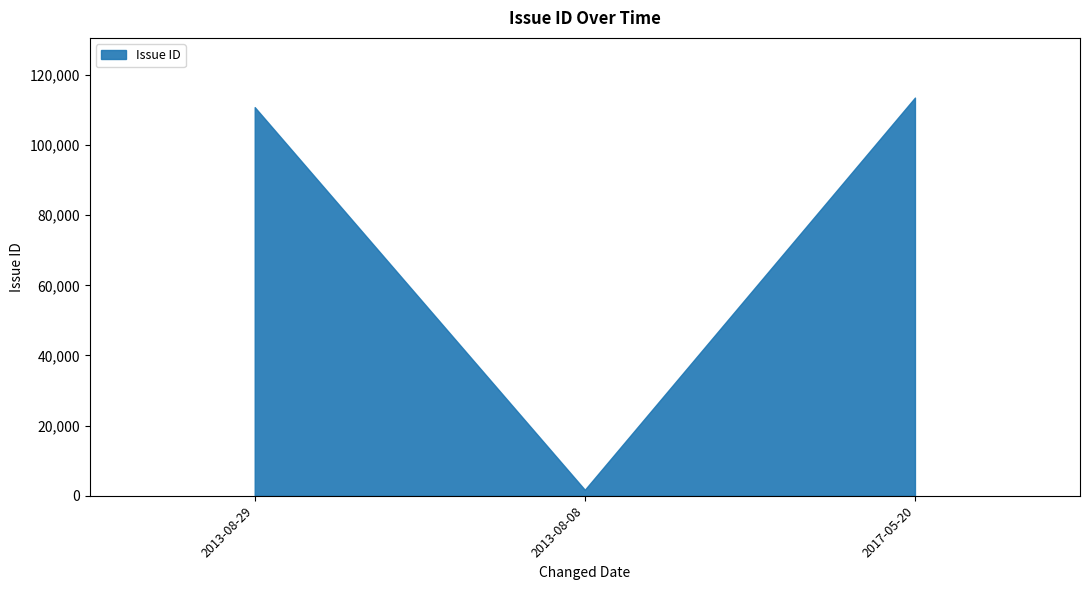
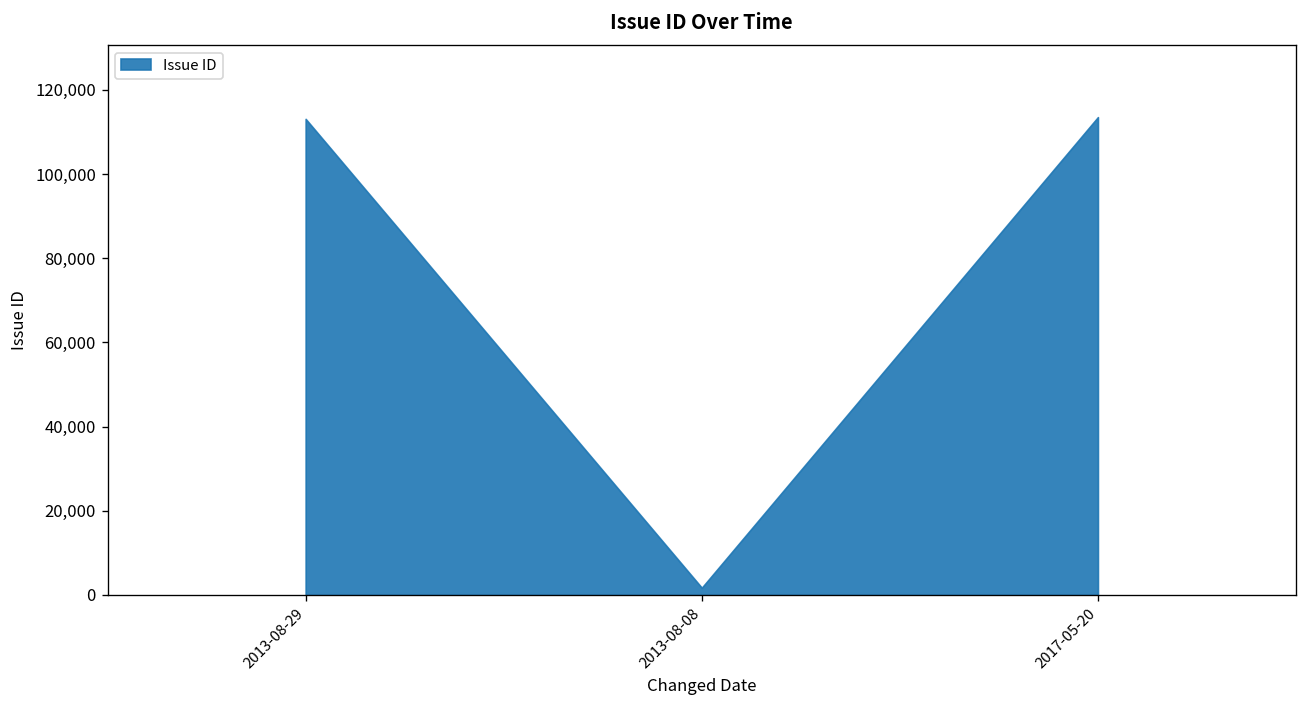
  {
-   "2013-08-29": "111,000",
+   "2013-08-29": "113,000",
    "2013-08-08": "2,000",
    "2017-05-20": "114,000"
  }
